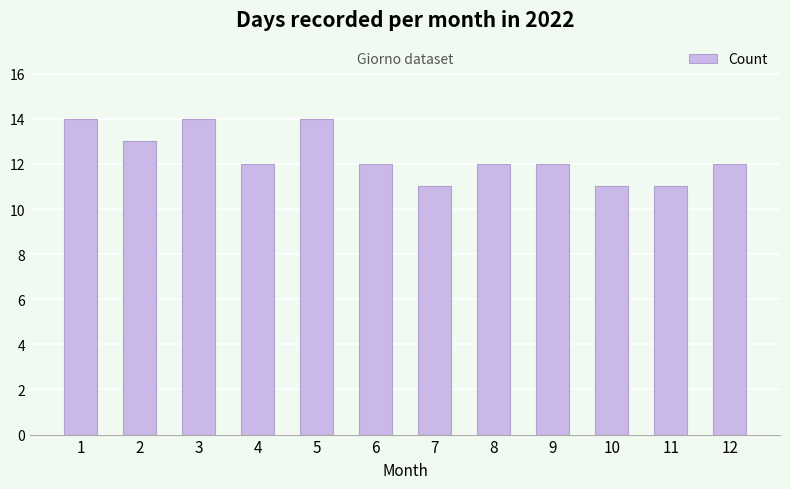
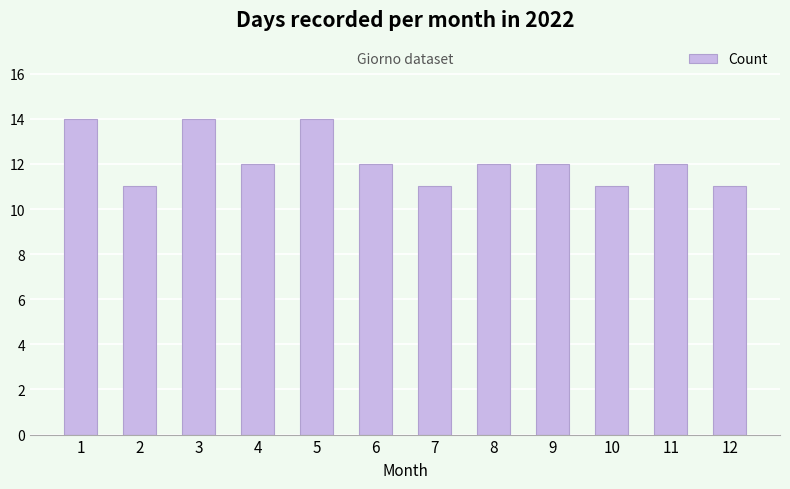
  {
    "1": 14,
-   "2": 13,
+   "2": 11,
    "3": 14,
    "4": 12,
    "5": 14,
    "6": 12,
    "7": 11,
    "8": 12,
    "9": 12,
    "10": 11,
-   "11": 11,
-   "12": 12
+   "11": 12,
+   "12": 11
  }
